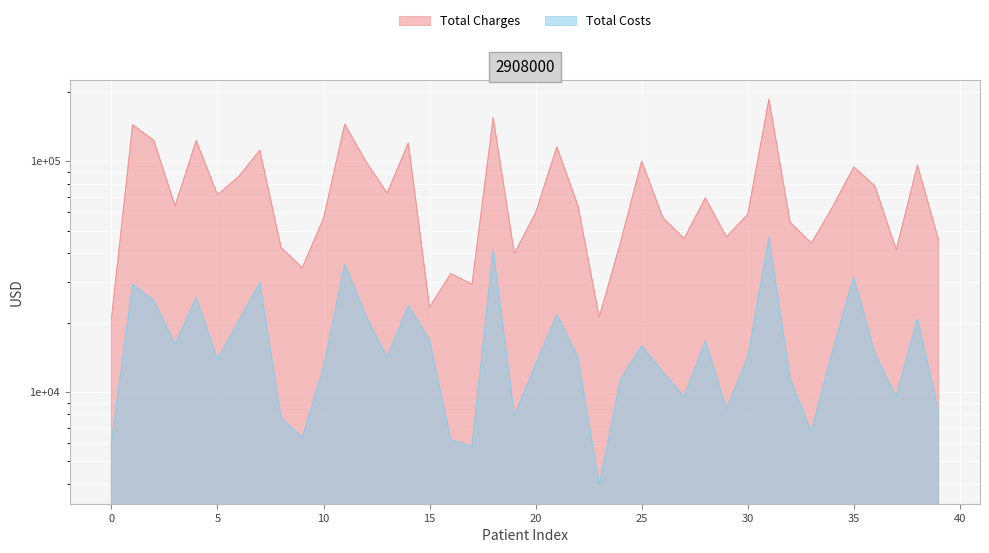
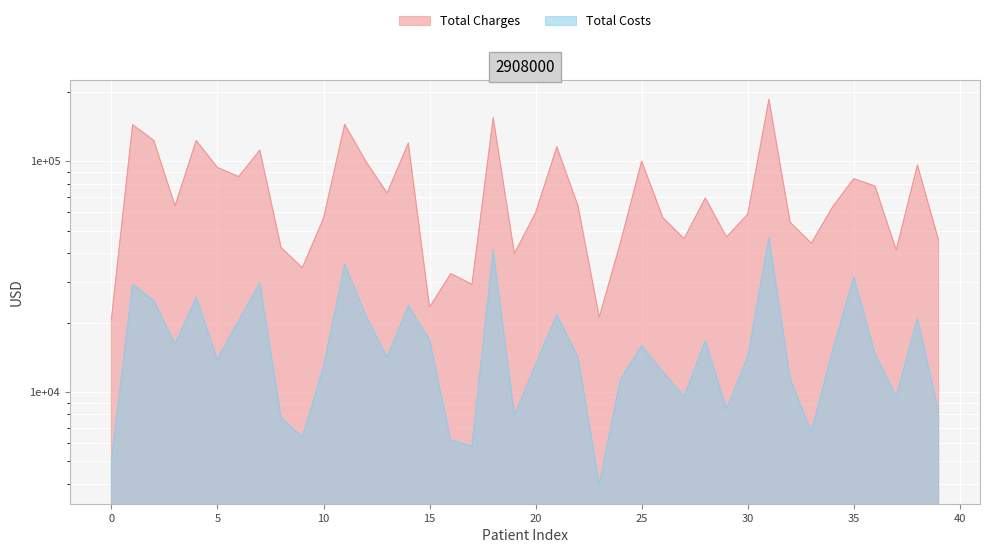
  {
    "Total Charges": {
      "0": 21000,
-     "5": 72000,
+     "5": 94000,
      "10": 57000,
      "15": 23000,
      "20": 60000,
      "25": 100000,
      "30": 59000,
-     "35": 94000
+     "35": 84000
    },
    "Total Costs": {
-     "0": 6100,
+     "0": 5100,
      "5": 14000,
      "10": 13000,
      "15": 17000,
      "20": 13000,
      "25": 16000,
      "30": 14000,
      "35": 32000
    }
  }
